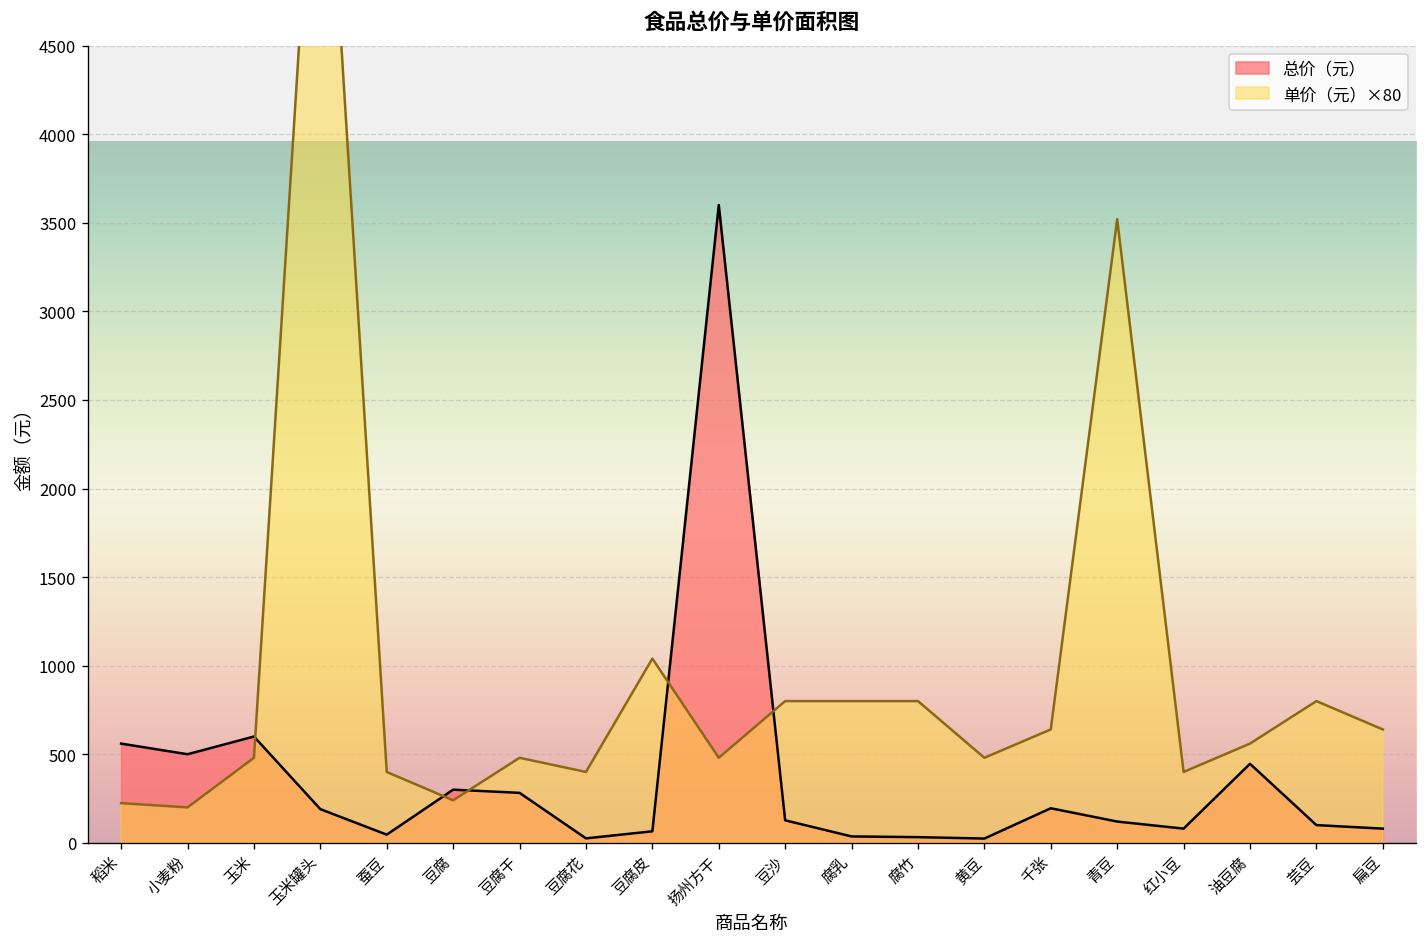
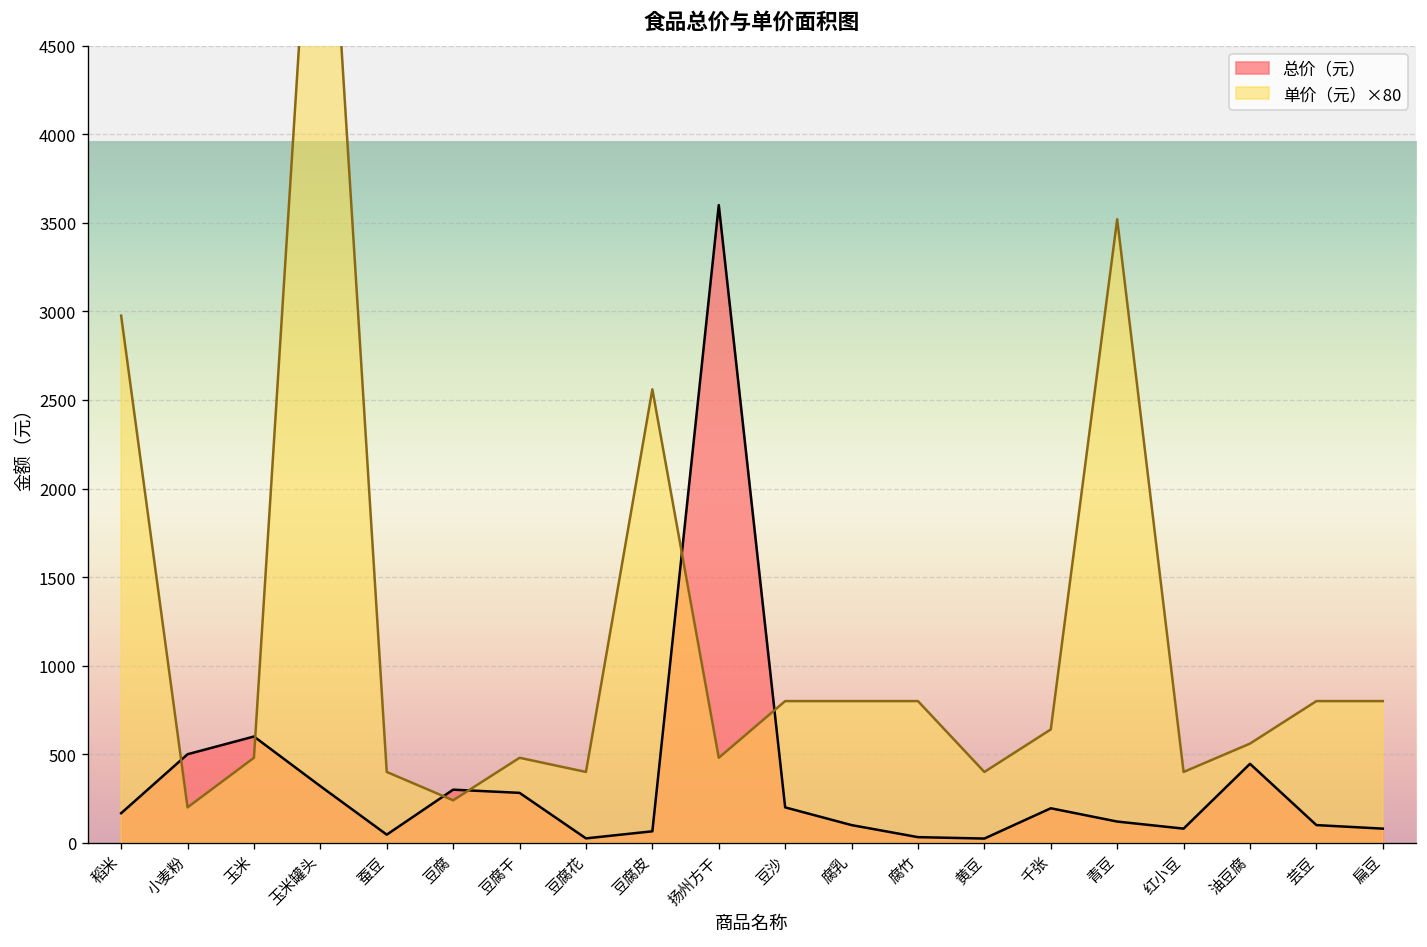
  {
    "总价（元）": {
-     "稻米": 560,
+     "稻米": 170,
      "小麦粉": 500,
      "玉米": 600,
-     "玉米罐头": 190,
+     "玉米罐头": 320,
      "蚕豆": 50,
      "豆腐": 300,
      "豆腐干": 280,
      "豆腐花": 30,
      "豆腐皮": 70,
      "扬州方干": 3600,
-     "豆沙": 130,
-     "腐乳": 40,
+     "豆沙": 200,
+     "腐乳": 100,
      "腐竹": 30,
      "黄豆": 20,
      "千张": 200,
      "青豆": 120,
      "红小豆": 80,
      "油豆腐": 450,
      "芸豆": 100,
      "扁豆": 80
    },
    "单价（元）×80": {
-     "稻米": 220,
+     "稻米": 2980,
      "小麦粉": 200,
      "玉米": 480,
      "蚕豆": 400,
      "豆腐": 240,
      "豆腐干": 480,
      "豆腐花": 400,
-     "豆腐皮": 1040,
+     "豆腐皮": 2560,
      "扬州方干": 480,
      "豆沙": 800,
      "腐乳": 800,
      "腐竹": 800,
-     "黄豆": 480,
+     "黄豆": 400,
      "千张": 640,
      "青豆": 3520,
      "红小豆": 400,
      "油豆腐": 560,
      "芸豆": 800,
-     "扁豆": 640
+     "扁豆": 800
    }
  }
